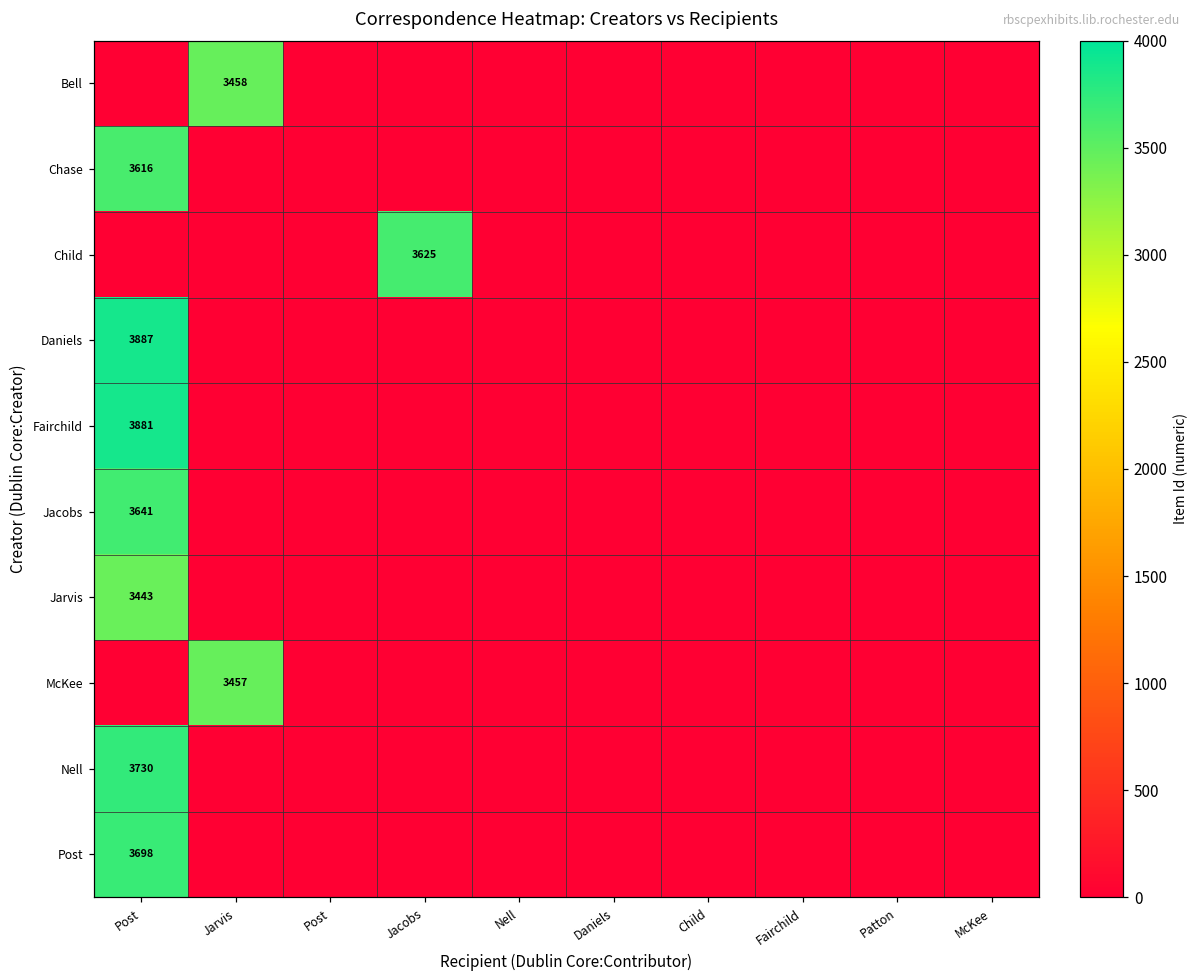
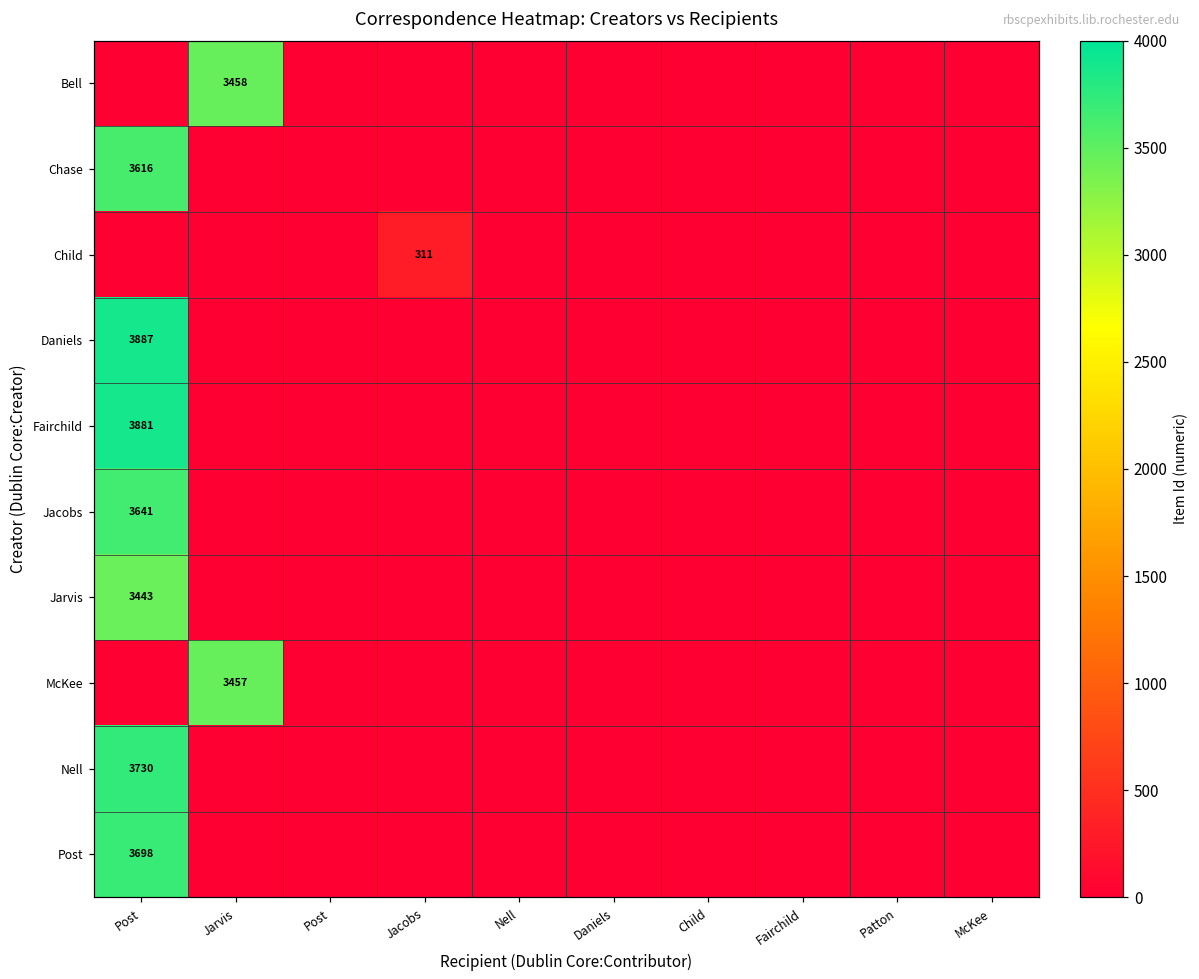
  {
    "Bell": {
      "Jarvis": 3458
    },
    "Child": {
-     "Jacobs": 3625
+     "Jacobs": 311
    },
    "McKee": {
      "Jarvis": 3457
    }
  }
